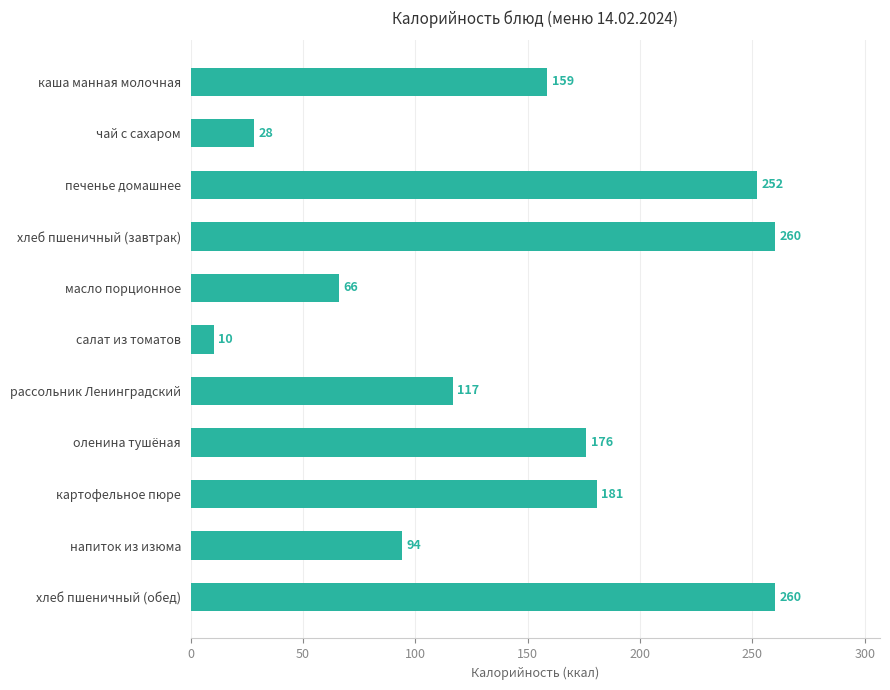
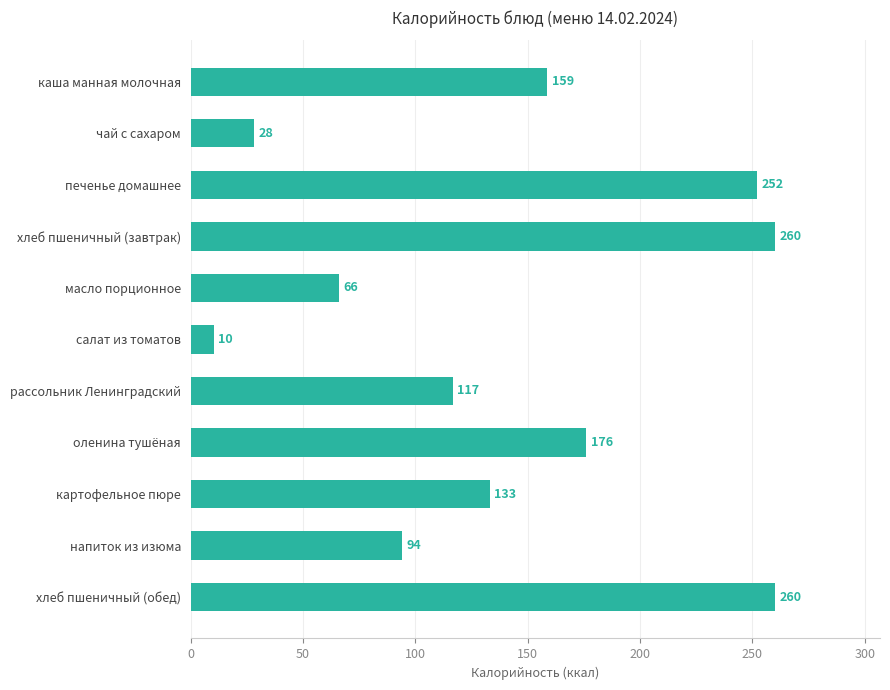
  {
    "каша манная молочная": 159,
    "чай с сахаром": 28,
    "печенье домашнее": 252,
    "хлеб пшеничный (завтрак)": 260,
    "масло порционное": 66,
    "салат из томатов": 10,
    "рассольник Ленинградский": 117,
    "оленина тушёная": 176,
-   "картофельное пюре": 181,
+   "картофельное пюре": 133,
    "напиток из изюма": 94,
    "хлеб пшеничный (обед)": 260
  }
